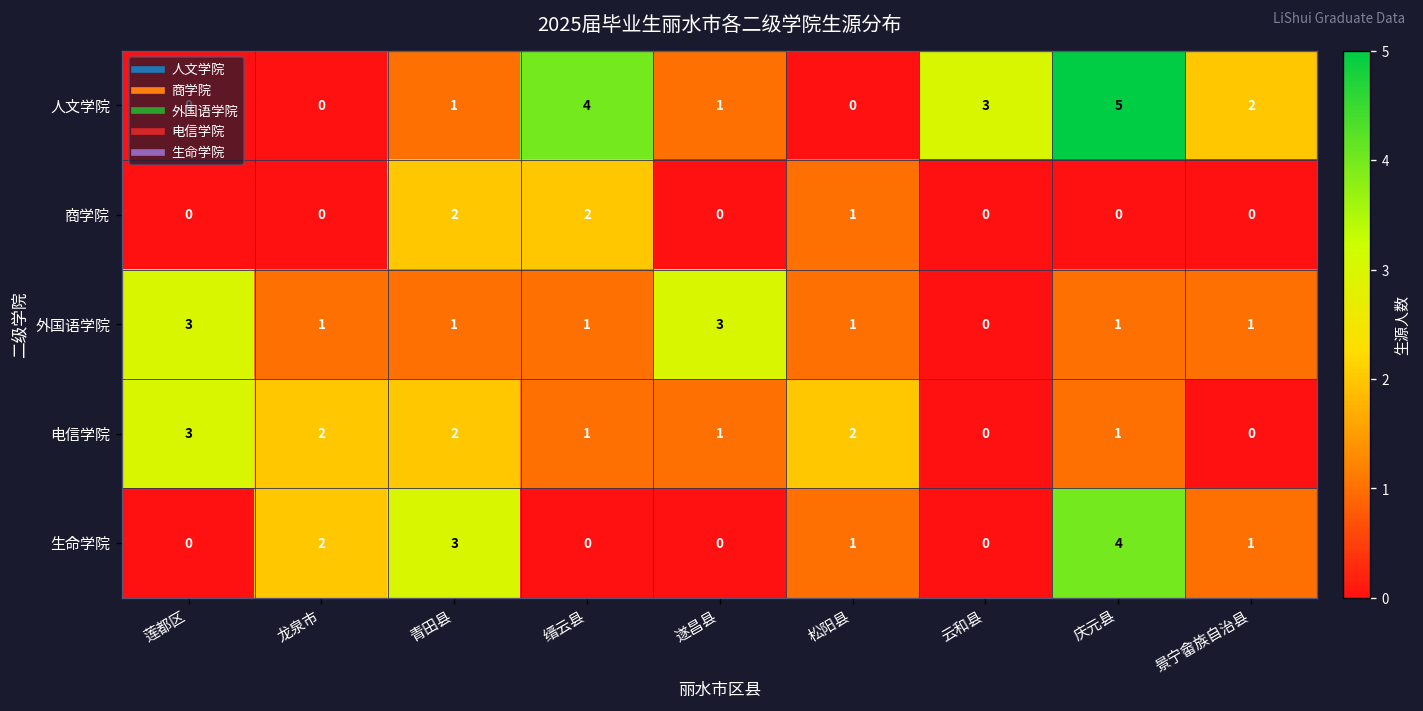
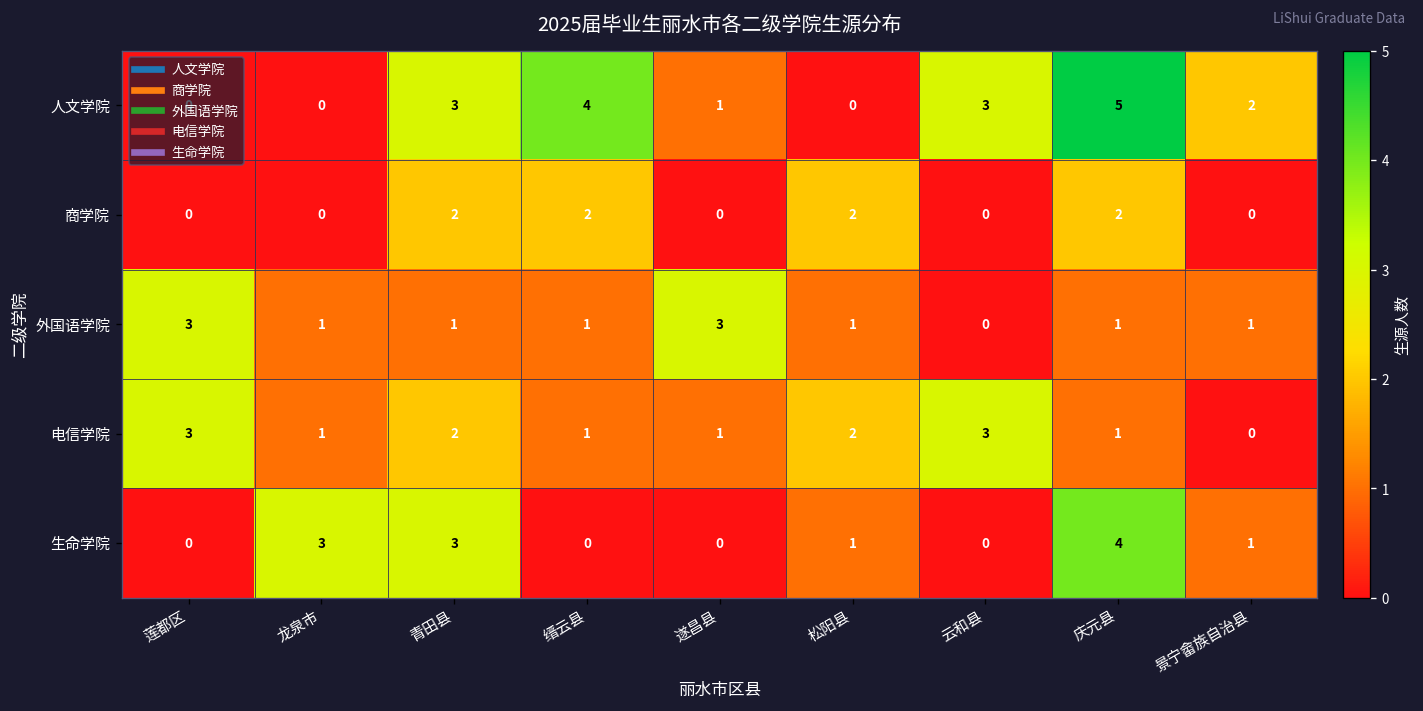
  {
    "人文学院": {
      "龙泉市": 0,
-     "青田县": 1,
+     "青田县": 3,
      "缙云县": 4,
      "遂昌县": 1,
      "松阳县": 0,
      "云和县": 3,
      "庆元县": 5,
      "景宁畲族自治县": 2
    },
    "商学院": {
      "莲都区": 0,
      "龙泉市": 0,
      "青田县": 2,
      "缙云县": 2,
      "遂昌县": 0,
-     "松阳县": 1,
+     "松阳县": 2,
      "云和县": 0,
-     "庆元县": 0,
+     "庆元县": 2,
      "景宁畲族自治县": 0
    },
    "外国语学院": {
      "莲都区": 3,
      "龙泉市": 1,
      "青田县": 1,
      "缙云县": 1,
      "遂昌县": 3,
      "松阳县": 1,
      "云和县": 0,
      "庆元县": 1,
      "景宁畲族自治县": 1
    },
    "电信学院": {
      "莲都区": 3,
-     "龙泉市": 2,
+     "龙泉市": 1,
      "青田县": 2,
      "缙云县": 1,
      "遂昌县": 1,
      "松阳县": 2,
-     "云和县": 0,
+     "云和县": 3,
      "庆元县": 1,
      "景宁畲族自治县": 0
    },
    "生命学院": {
      "莲都区": 0,
-     "龙泉市": 2,
+     "龙泉市": 3,
      "青田县": 3,
      "缙云县": 0,
      "遂昌县": 0,
      "松阳县": 1,
      "云和县": 0,
      "庆元县": 4,
      "景宁畲族自治县": 1
    }
  }
